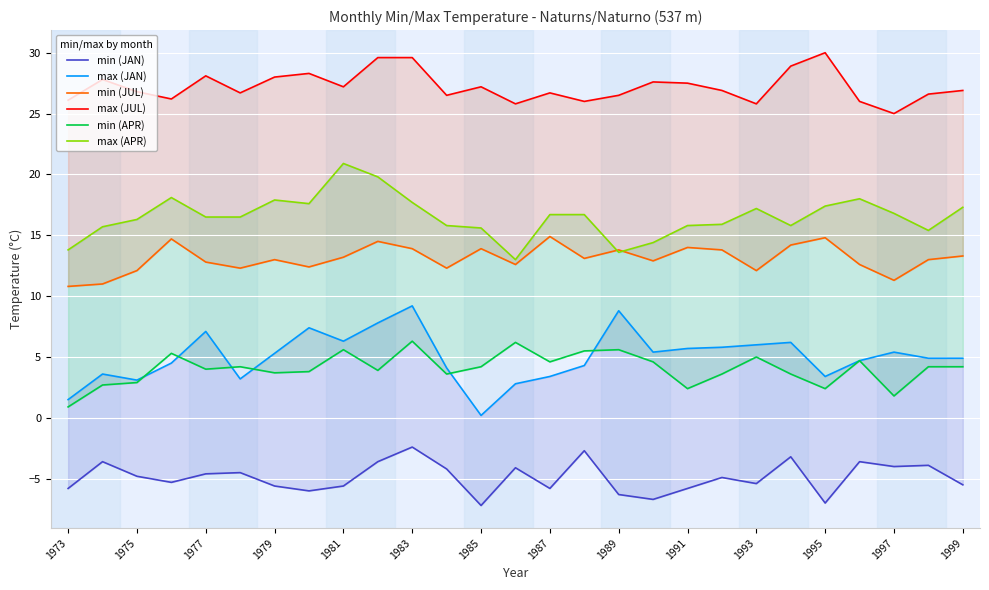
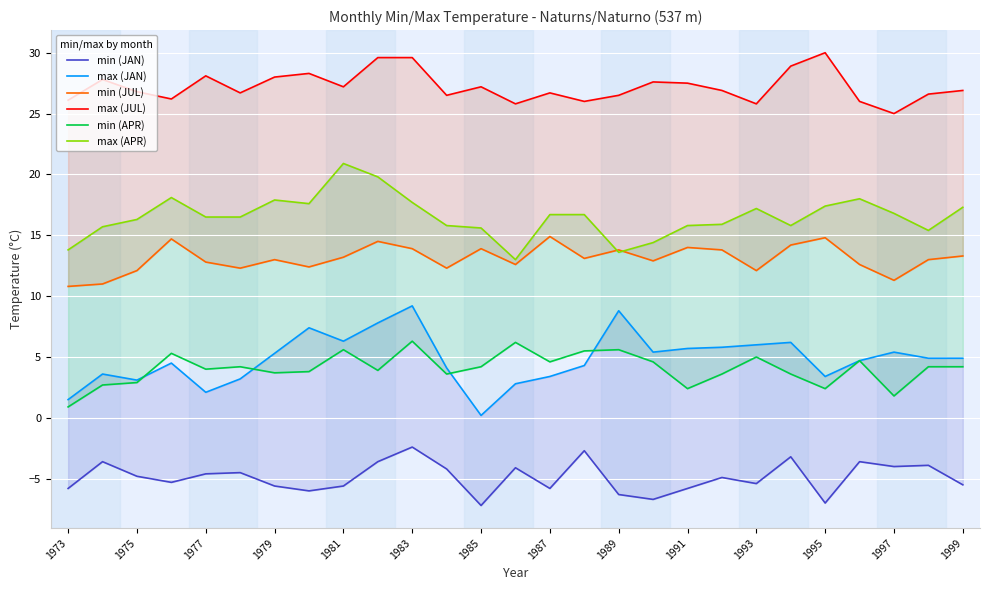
  {
    "min (JAN)": {
      "1973": -5.8,
      "1975": -4.8,
      "1977": -4.6,
      "1979": -5.6,
      "1981": -5.6,
      "1983": -2.4,
      "1985": -7.2,
      "1987": -5.8,
      "1989": -6.3,
      "1991": -5.8,
      "1993": -5.4,
      "1995": -7.0,
      "1997": -4.0,
      "1999": -5.5
    },
    "max (JAN)": {
      "1973": 1.5,
-     "1977": 7.1,
+     "1977": 2.1,
      "1979": 5.3,
      "1981": 6.3,
      "1983": 9.2,
      "1985": 0.2,
      "1987": 3.4,
      "1989": 8.8,
      "1991": 5.7,
      "1993": 6.0,
      "1995": 3.4,
      "1997": 5.4,
      "1999": 4.9
    },
    "min (JUL)": {
      "1973": 10.8,
      "1975": 12.1,
      "1977": 12.8,
      "1979": 13.0,
      "1981": 13.2,
      "1983": 13.9,
      "1985": 13.9,
      "1987": 14.9,
      "1991": 14.0,
      "1993": 12.1,
      "1995": 14.8,
      "1997": 11.3,
      "1999": 13.3
    },
    "max (JUL)": {
      "1977": 28.1,
      "1979": 28.0,
      "1981": 27.2,
      "1983": 29.6,
      "1985": 27.2,
      "1987": 26.7,
      "1989": 26.5,
      "1991": 27.5,
      "1993": 25.8,
      "1995": 30.0,
      "1997": 25.0,
      "1999": 26.9
    },
    "min (APR)": {
      "1973": 0.9,
      "1977": 4.0,
      "1979": 3.7,
      "1981": 5.6,
      "1983": 6.3,
      "1985": 4.2,
      "1987": 4.6,
      "1989": 5.6,
      "1991": 2.4,
      "1993": 5.0,
      "1995": 2.4,
      "1997": 1.8,
      "1999": 4.2
    },
    "max (APR)": {
      "1973": 13.8,
      "1975": 16.3,
      "1977": 16.5,
      "1979": 17.9,
      "1981": 20.9,
      "1983": 17.7,
      "1985": 15.6,
      "1987": 16.7,
      "1991": 15.8,
      "1993": 17.2,
      "1995": 17.4,
      "1997": 16.8,
      "1999": 17.3
    }
  }
